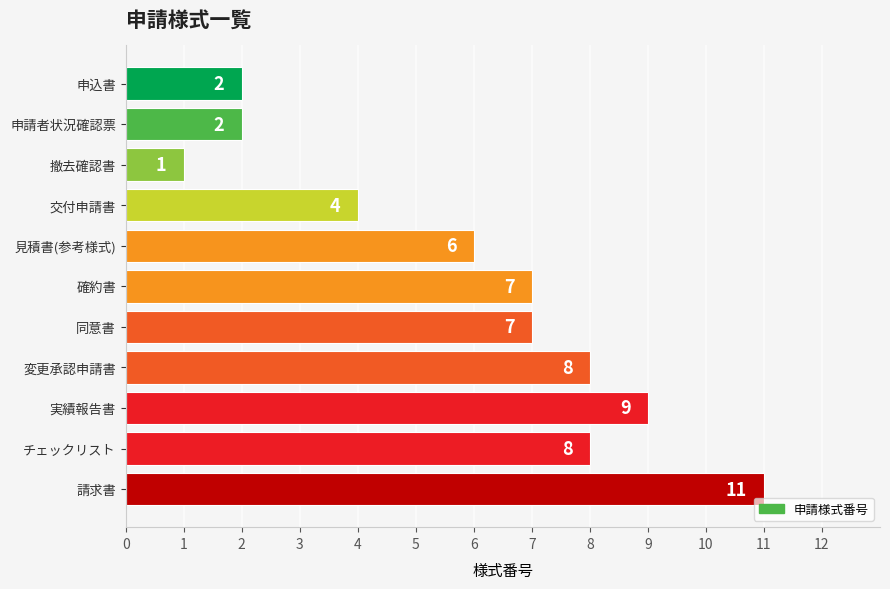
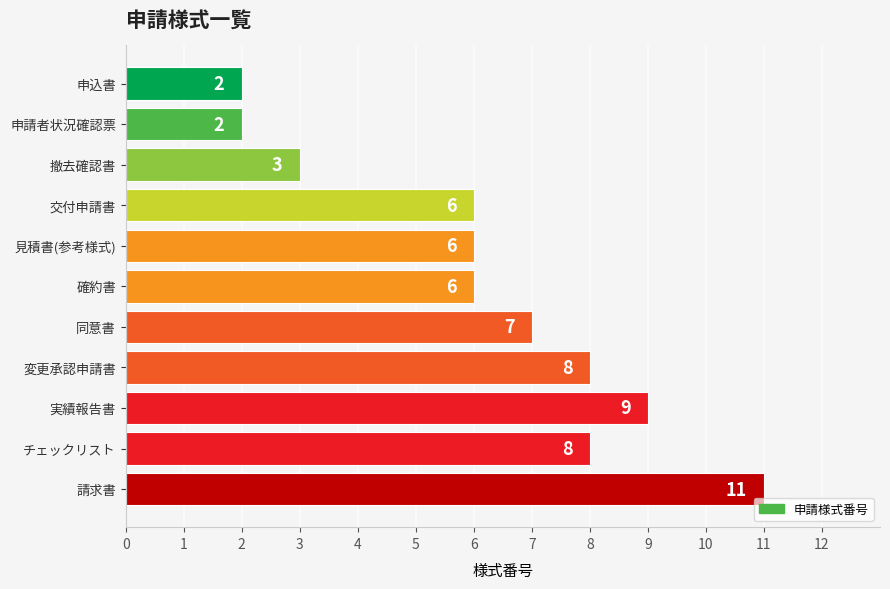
  {
    "申込書": 2,
    "申請者状況確認票": 2,
-   "撤去確認書": 1,
-   "交付申請書": 4,
+   "撤去確認書": 3,
+   "交付申請書": 6,
    "見積書(参考様式)": 6,
-   "確約書": 7,
+   "確約書": 6,
    "同意書": 7,
    "変更承認申請書": 8,
    "実績報告書": 9,
    "チェックリスト": 8,
    "請求書": 11
  }
